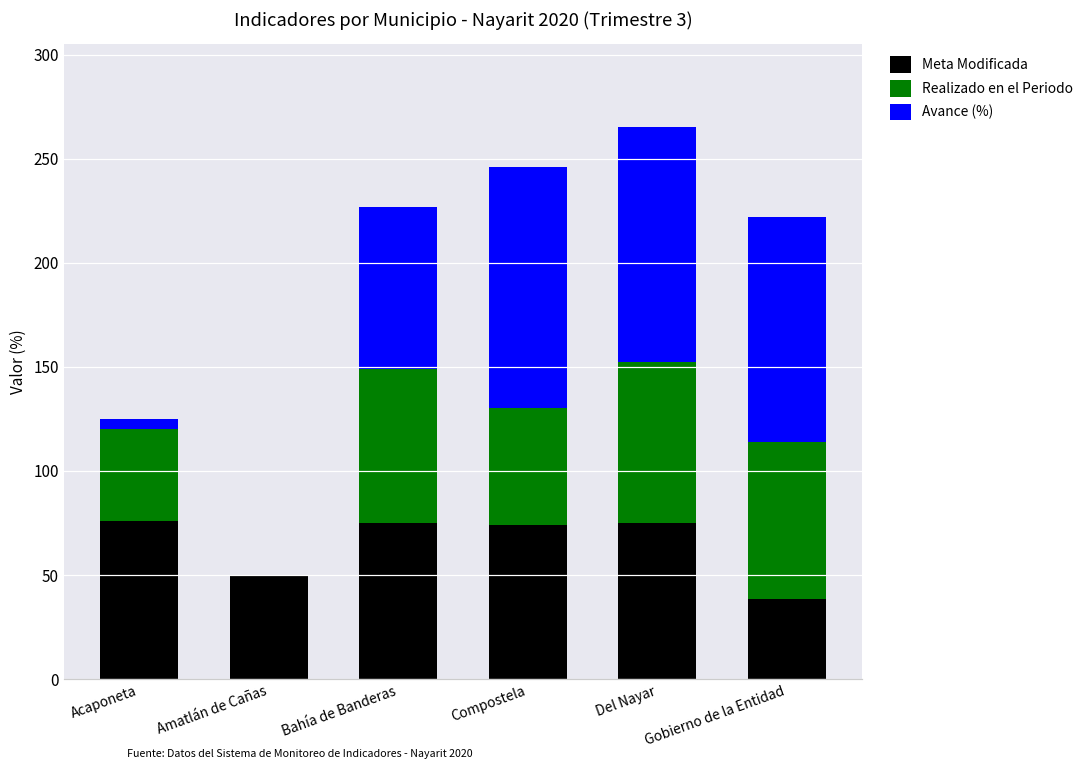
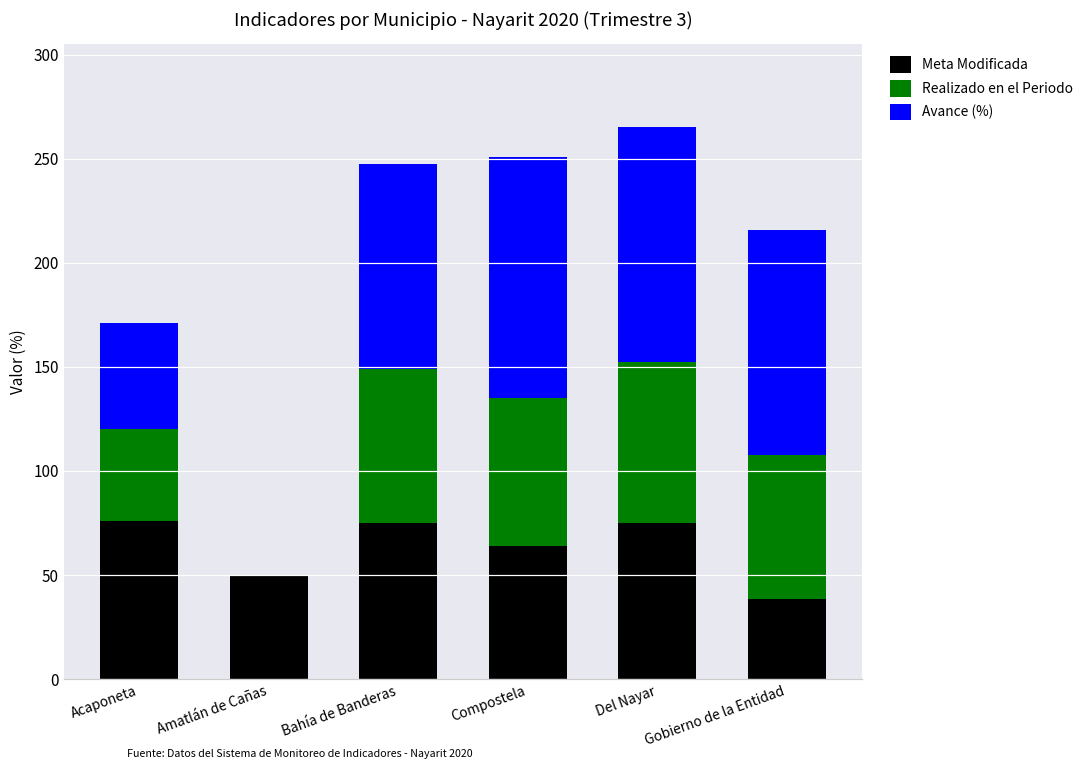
  {
    "Meta Modificada": {
      "Acaponeta": 76,
      "Amatlán de Cañas": 50,
      "Bahía de Banderas": 75,
-     "Compostela": 74,
+     "Compostela": 64,
      "Del Nayar": 75,
      "Gobierno de la Entidad": 39
    },
    "Realizado en el Periodo": {
      "Acaponeta": 44,
      "Amatlán de Cañas": 0,
      "Bahía de Banderas": 74,
-     "Compostela": 56,
+     "Compostela": 71,
      "Del Nayar": 77,
-     "Gobierno de la Entidad": 76
+     "Gobierno de la Entidad": 69
    },
    "Avance (%)": {
-     "Acaponeta": 5,
+     "Acaponeta": 51,
      "Amatlán de Cañas": 0,
-     "Bahía de Banderas": 78,
+     "Bahía de Banderas": 99,
      "Compostela": 116,
      "Del Nayar": 113,
      "Gobierno de la Entidad": 108
    }
  }
